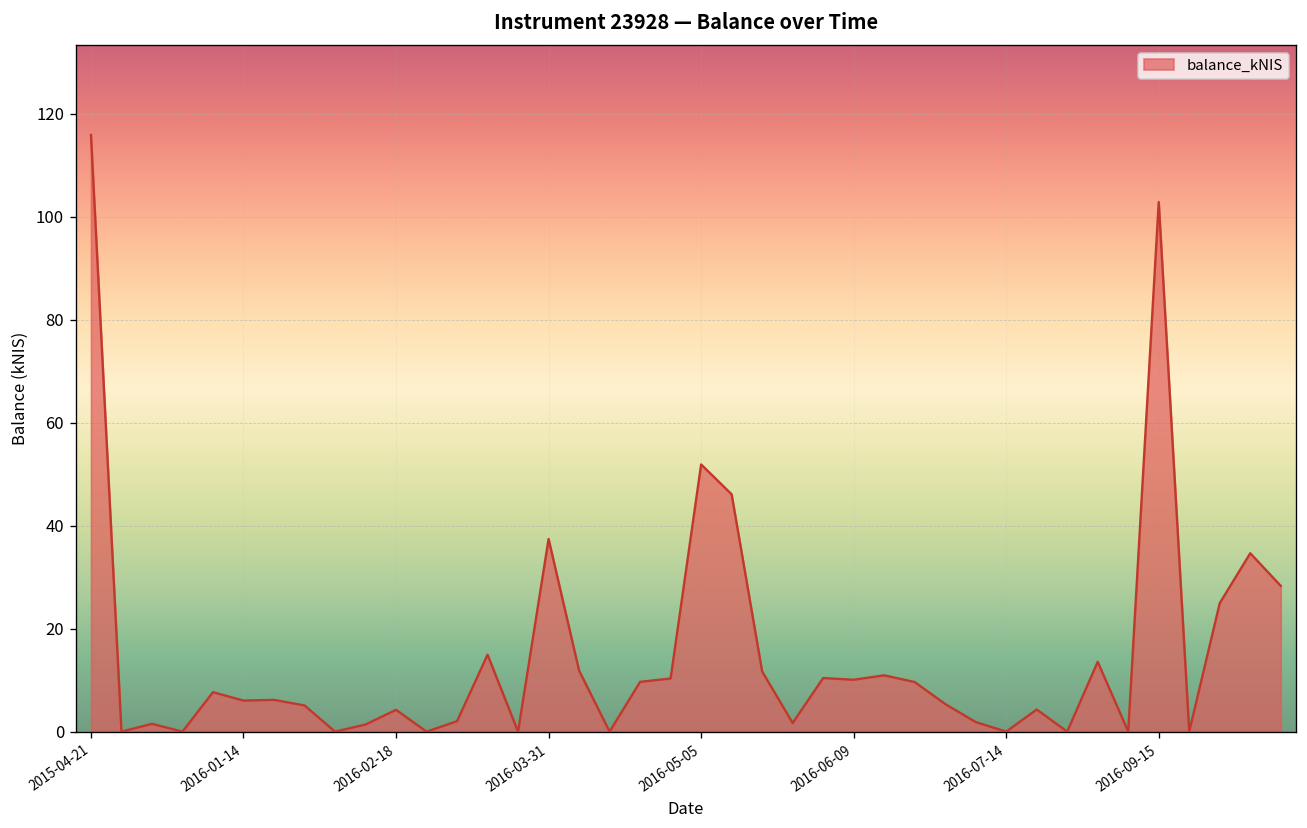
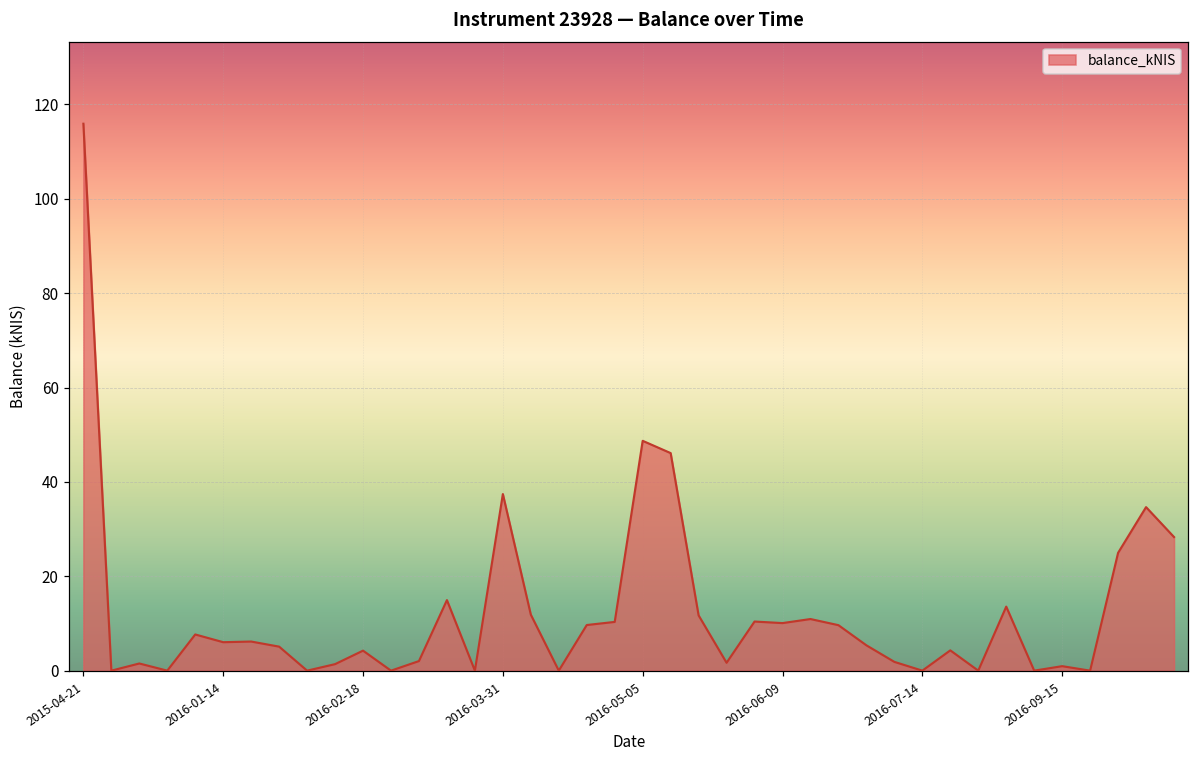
  {
    "2015-04-21": 116,
    "2016-01-14": 6,
    "2016-02-18": 4,
    "2016-03-31": 37,
-   "2016-05-05": 52,
+   "2016-05-05": 49,
    "2016-06-09": 10,
    "2016-07-14": 0,
-   "2016-09-15": 103
+   "2016-09-15": 1
  }
